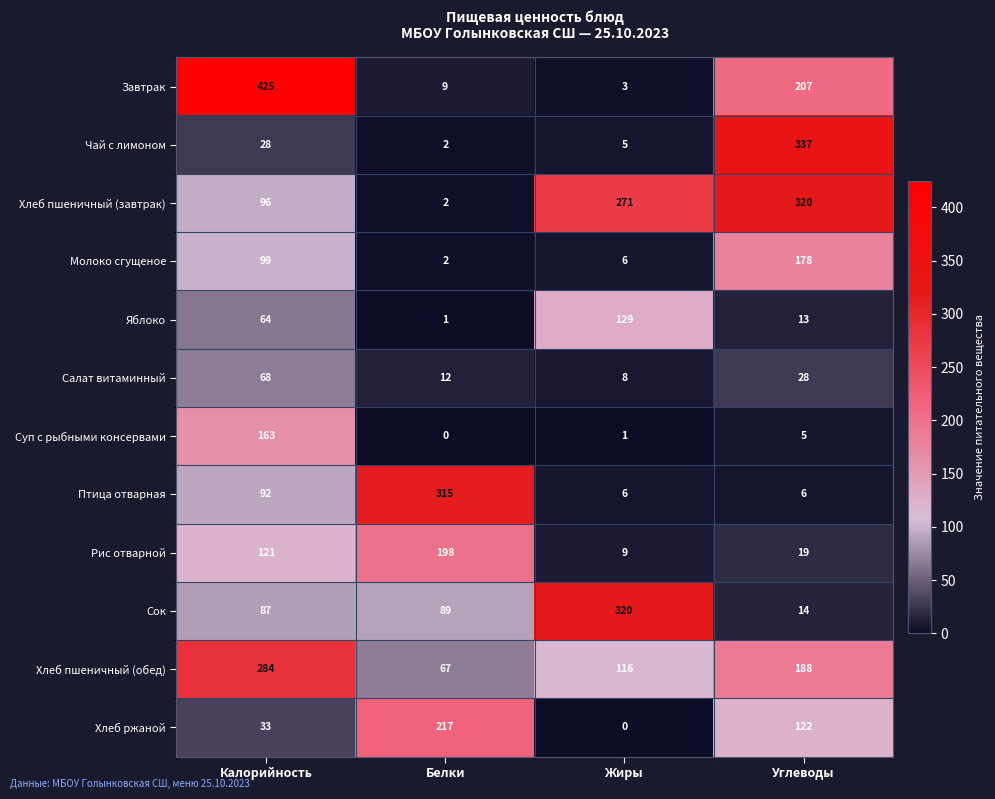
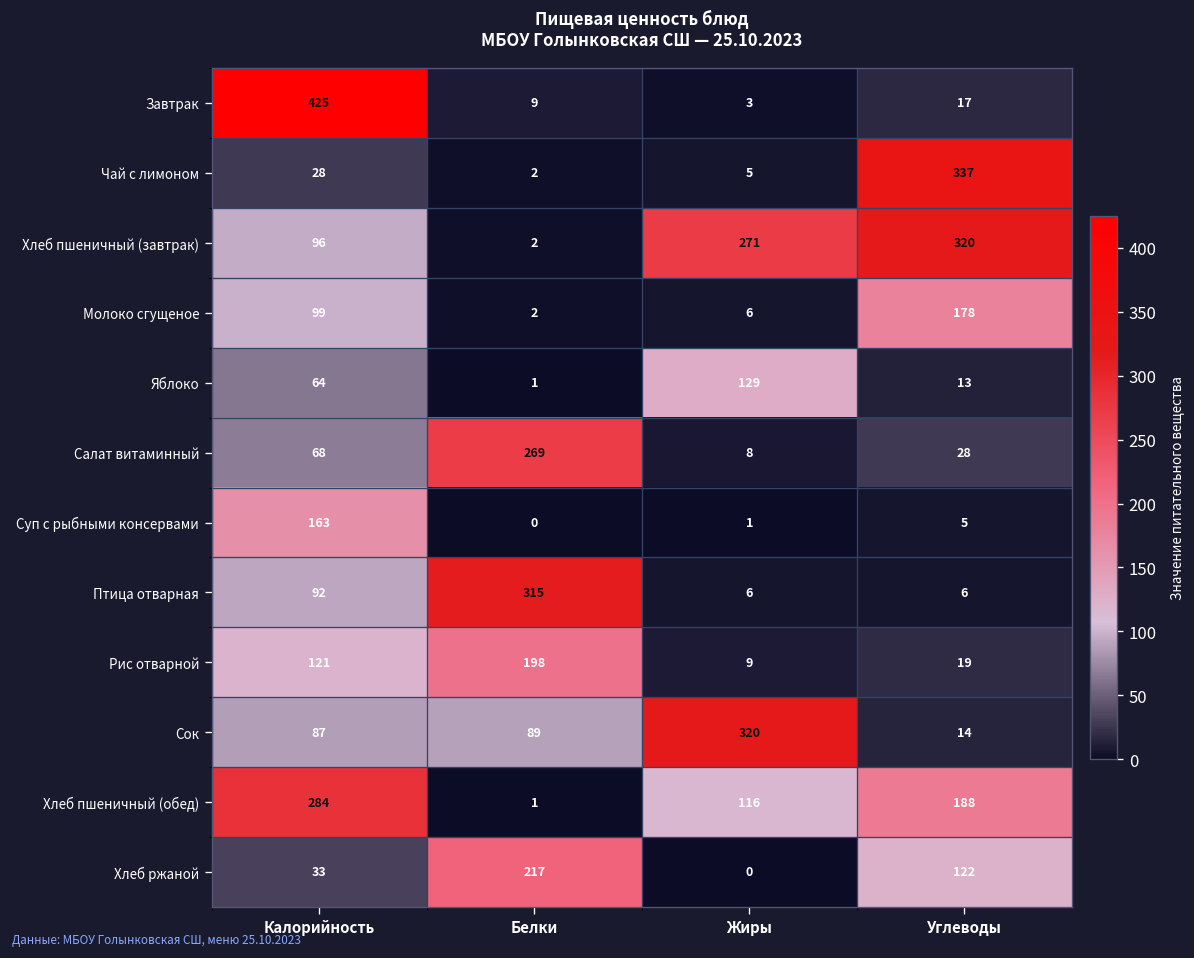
  {
    "Завтрак": {
      "Калорийность": 425,
      "Белки": 9,
      "Жиры": 3,
-     "Углеводы": 207
+     "Углеводы": 17
    },
    "Чай с лимоном": {
      "Калорийность": 28,
      "Белки": 2,
      "Жиры": 5,
      "Углеводы": 337
    },
    "Хлеб пшеничный (завтрак)": {
      "Калорийность": 96,
      "Белки": 2,
      "Жиры": 271,
      "Углеводы": 320
    },
    "Молоко сгущеное": {
      "Калорийность": 99,
      "Белки": 2,
      "Жиры": 6,
      "Углеводы": 178
    },
    "Яблоко": {
      "Калорийность": 64,
      "Белки": 1,
      "Жиры": 129,
      "Углеводы": 13
    },
    "Салат витаминный": {
      "Калорийность": 68,
-     "Белки": 12,
+     "Белки": 269,
      "Жиры": 8,
      "Углеводы": 28
    },
    "Суп с рыбными консервами": {
      "Калорийность": 163,
      "Белки": 0,
      "Жиры": 1,
      "Углеводы": 5
    },
    "Птица отварная": {
      "Калорийность": 92,
      "Белки": 315,
      "Жиры": 6,
      "Углеводы": 6
    },
    "Рис отварной": {
      "Калорийность": 121,
      "Белки": 198,
      "Жиры": 9,
      "Углеводы": 19
    },
    "Сок": {
      "Калорийность": 87,
      "Белки": 89,
      "Жиры": 320,
      "Углеводы": 14
    },
    "Хлеб пшеничный (обед)": {
      "Калорийность": 284,
-     "Белки": 67,
+     "Белки": 1,
      "Жиры": 116,
      "Углеводы": 188
    },
    "Хлеб ржаной": {
      "Калорийность": 33,
      "Белки": 217,
      "Жиры": 0,
      "Углеводы": 122
    }
  }
